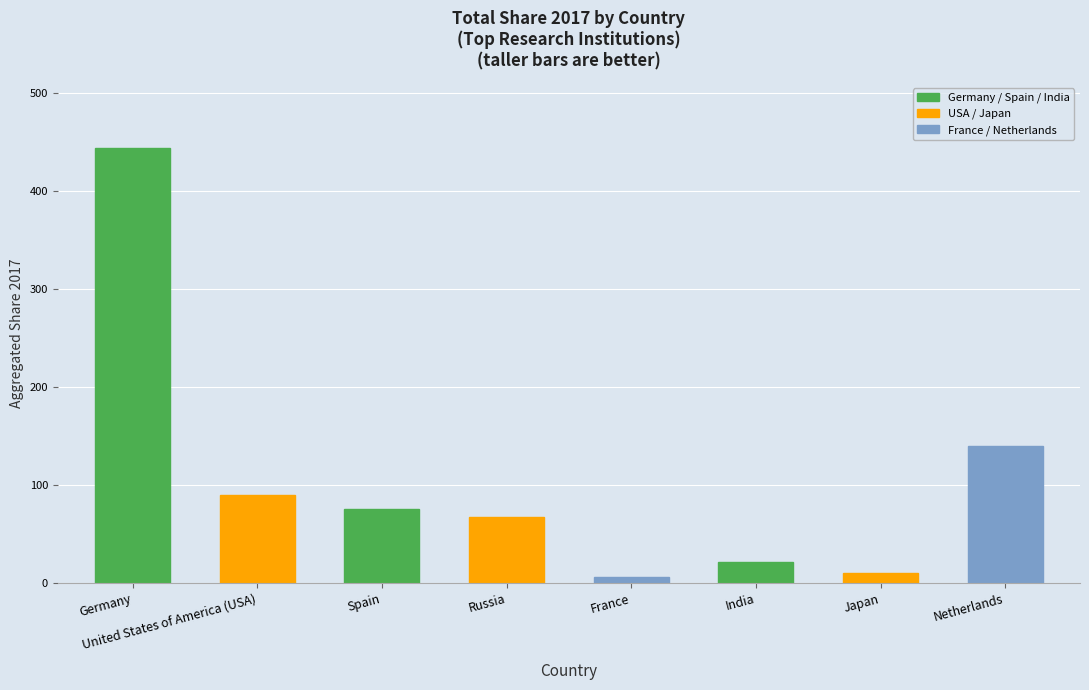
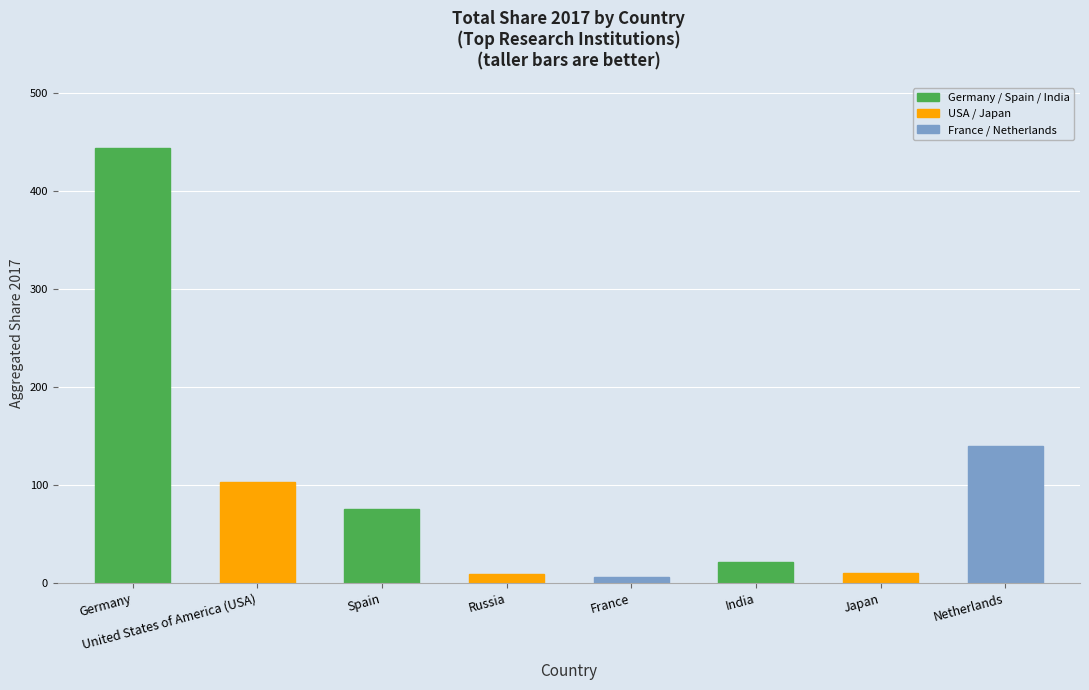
  {
    "Germany": 440,
-   "United States of America (USA)": 90,
+   "United States of America (USA)": 100,
    "Spain": 80,
-   "Russia": 70,
+   "Russia": 10,
    "France": 10,
    "India": 20,
    "Japan": 10,
    "Netherlands": 140
  }
